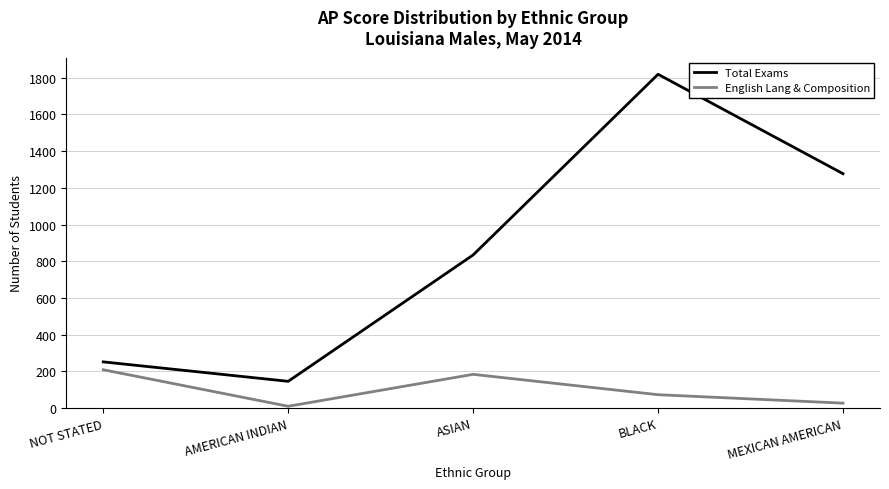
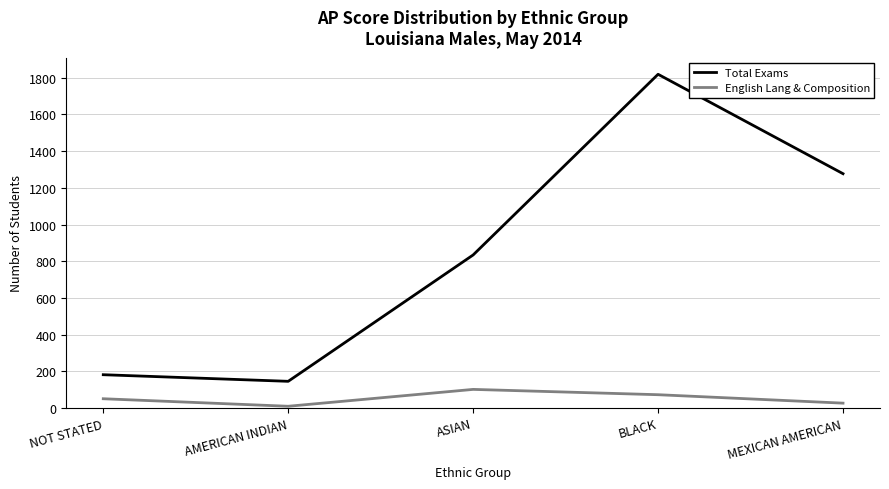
  {
    "Total Exams": {
-     "NOT STATED": 250,
+     "NOT STATED": 180,
      "AMERICAN INDIAN": 150,
      "ASIAN": 830,
      "BLACK": 1820,
      "MEXICAN AMERICAN": 1280
    },
    "English Lang & Composition": {
-     "NOT STATED": 210,
+     "NOT STATED": 50,
      "AMERICAN INDIAN": 10,
-     "ASIAN": 180,
+     "ASIAN": 100,
      "BLACK": 70,
      "MEXICAN AMERICAN": 30
    }
  }
